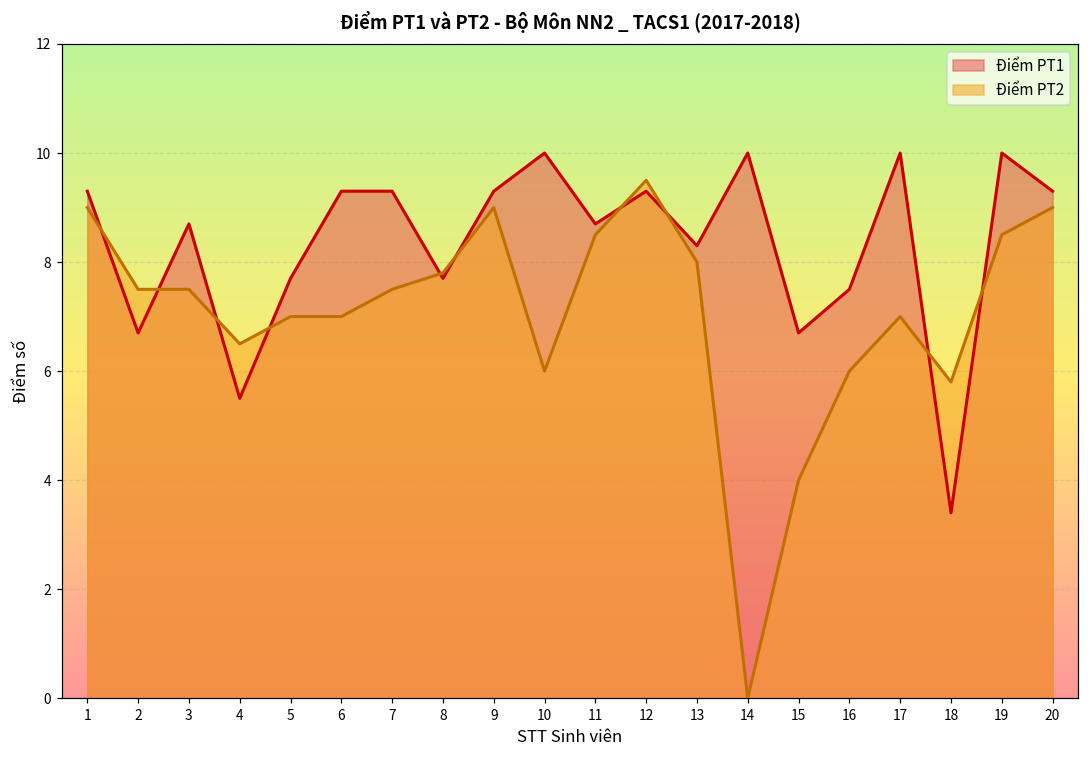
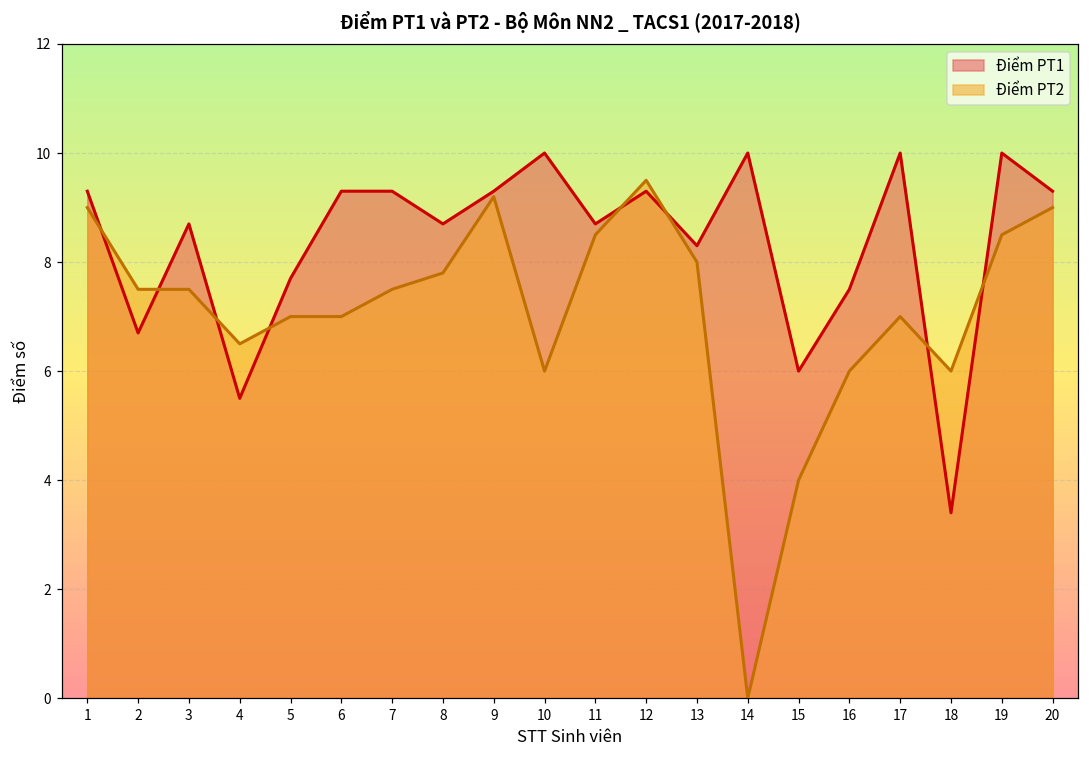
  {
    "Điểm PT1": {
      "1": 9.3,
      "2": 6.7,
      "3": 8.7,
      "4": 5.5,
      "5": 7.7,
      "6": 9.3,
      "7": 9.3,
-     "8": 7.7,
+     "8": 8.7,
      "9": 9.3,
      "10": 10.0,
      "11": 8.7,
      "12": 9.3,
      "13": 8.3,
      "14": 10.0,
-     "15": 6.7,
+     "15": 6.0,
      "16": 7.5,
      "17": 10.0,
      "18": 3.4,
      "19": 10.0,
      "20": 9.3
    },
    "Điểm PT2": {
      "1": 9.0,
      "2": 7.5,
      "3": 7.5,
      "4": 6.5,
      "5": 7.0,
      "6": 7.0,
      "7": 7.5,
      "8": 7.8,
-     "9": 9.0,
+     "9": 9.2,
      "10": 6.0,
      "11": 8.5,
      "12": 9.5,
      "13": 8.0,
      "14": 0.0,
      "15": 4.0,
      "16": 6.0,
      "17": 7.0,
-     "18": 5.8,
+     "18": 6.0,
      "19": 8.5,
      "20": 9.0
    }
  }
